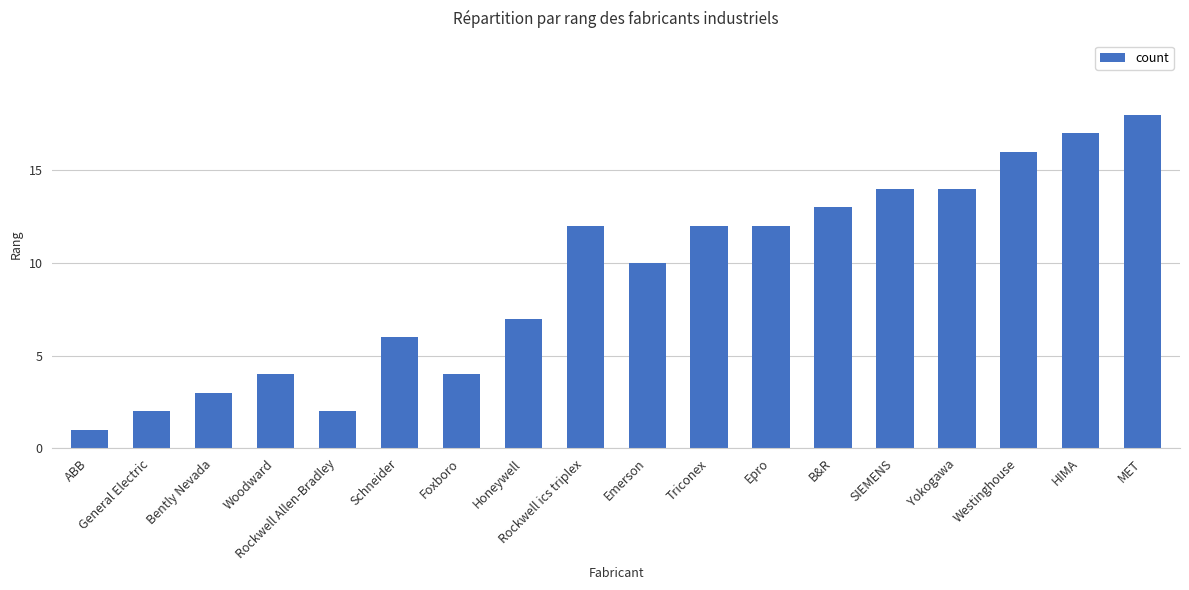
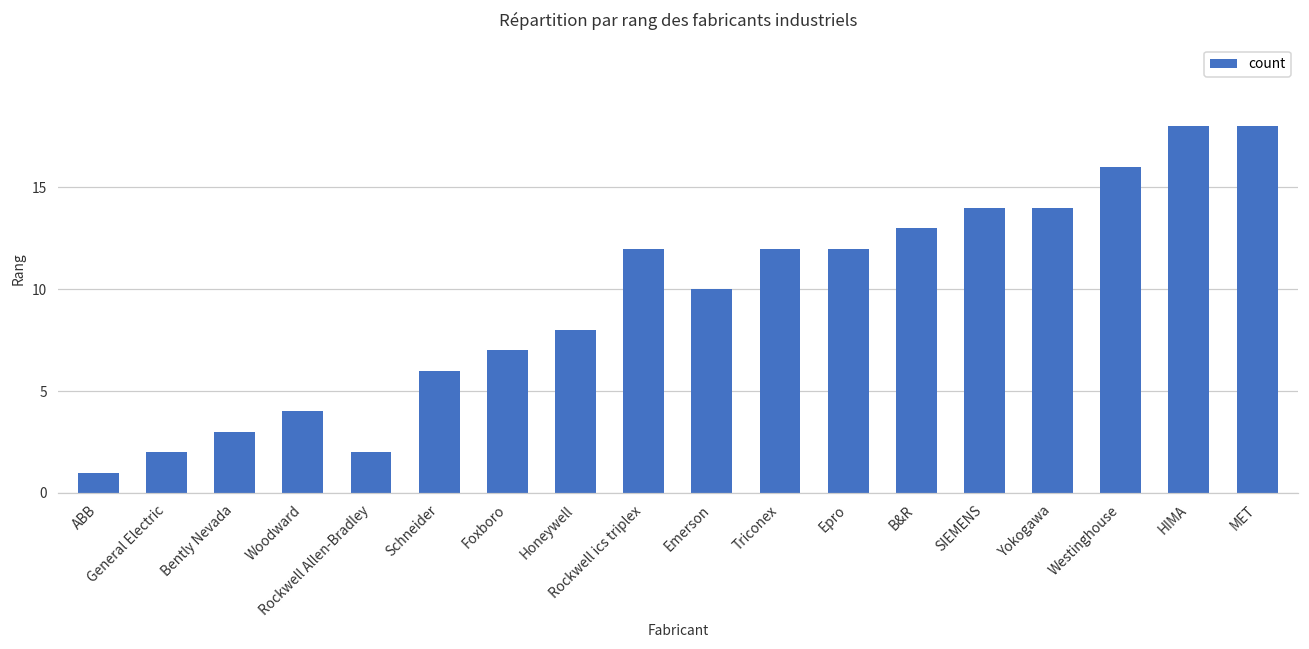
  {
    "ABB": 1,
    "General Electric": 2,
    "Bently Nevada": 3,
    "Woodward": 4,
    "Rockwell Allen-Bradley": 2,
    "Schneider": 6,
-   "Foxboro": 4,
-   "Honeywell": 7,
+   "Foxboro": 7,
+   "Honeywell": 8,
    "Rockwell ics triplex": 12,
    "Emerson": 10,
    "Triconex": 12,
    "Epro": 12,
    "B&R": 13,
    "SIEMENS": 14,
    "Yokogawa": 14,
    "Westinghouse": 16,
-   "HIMA": 17,
+   "HIMA": 18,
    "MET": 18
  }
